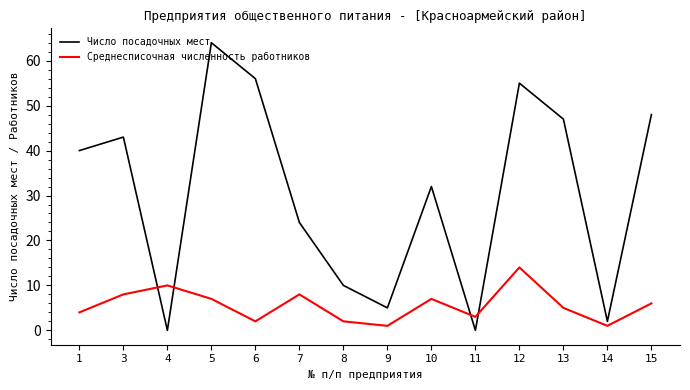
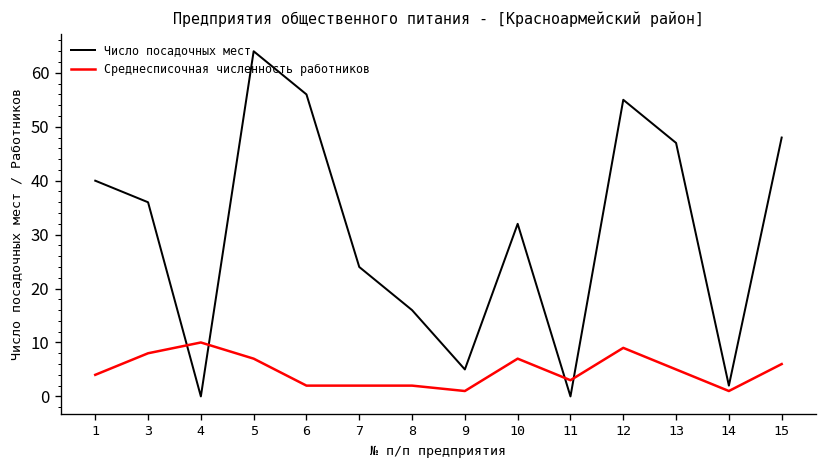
  {
    "Число посадочных мест": {
      "1": 40,
-     "3": 43,
+     "3": 36,
      "4": 0,
      "5": 64,
      "6": 56,
      "7": 24,
-     "8": 10,
+     "8": 16,
      "9": 5,
      "10": 32,
      "11": 0,
      "12": 55,
      "13": 47,
      "14": 2,
      "15": 48
    },
    "Среднесписочная численность работников": {
      "1": 4,
      "3": 8,
      "4": 10,
      "5": 7,
      "6": 2,
-     "7": 8,
+     "7": 2,
      "8": 2,
      "9": 1,
      "10": 7,
      "11": 3,
-     "12": 14,
+     "12": 9,
      "13": 5,
      "14": 1,
      "15": 6
    }
  }
